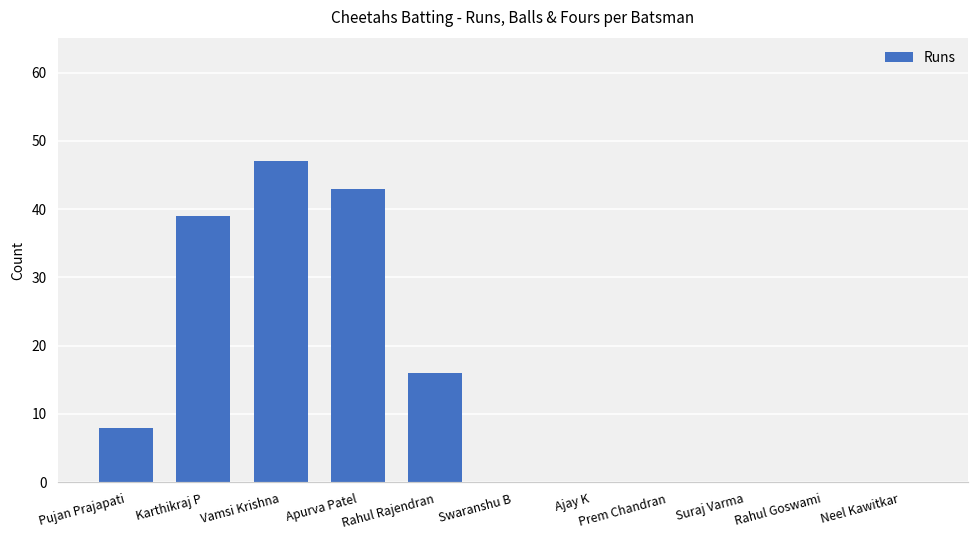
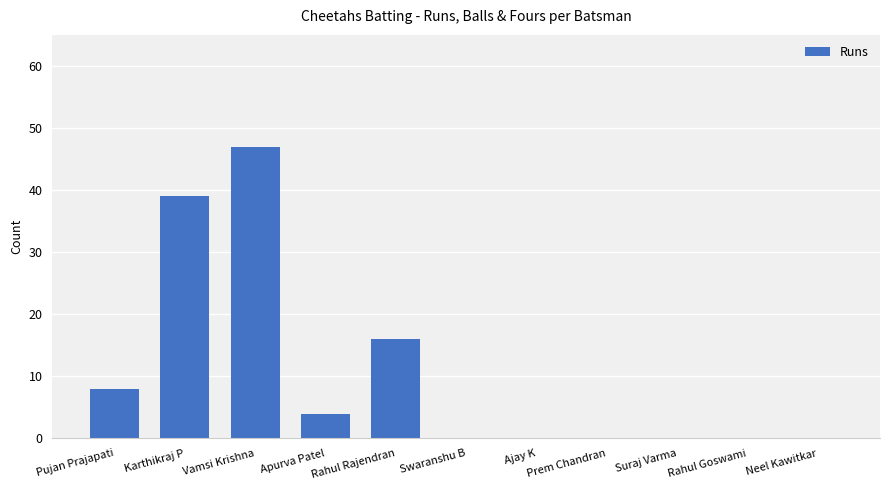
  {
    "Pujan Prajapati": 8,
    "Karthikraj P": 39,
    "Vamsi Krishna": 47,
-   "Apurva Patel": 43,
+   "Apurva Patel": 4,
    "Rahul Rajendran": 16,
    "Swaranshu B": 0,
    "Ajay K": 0,
    "Prem Chandran": 0,
    "Suraj Varma": 0,
    "Rahul Goswami": 0,
    "Neel Kawitkar": 0
  }
